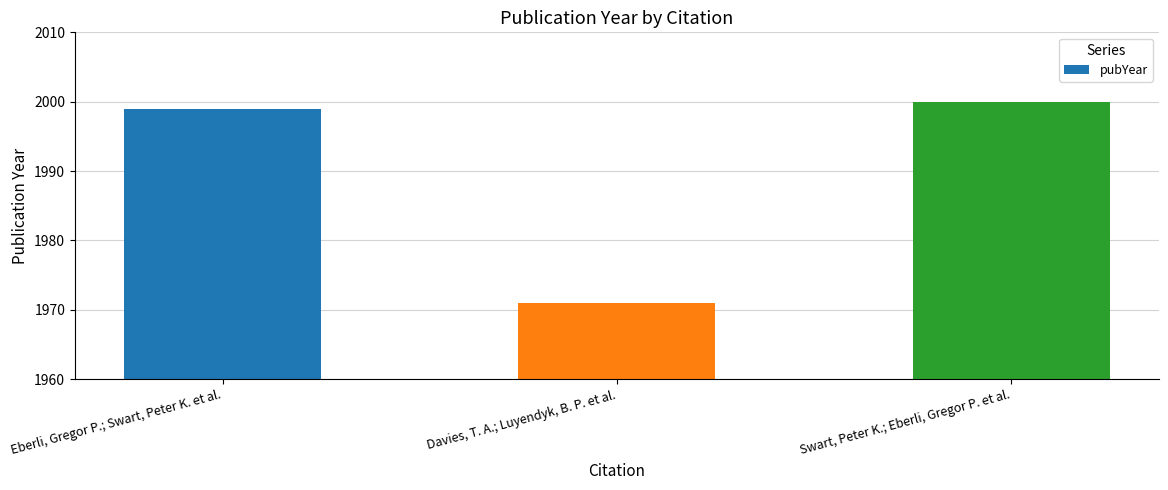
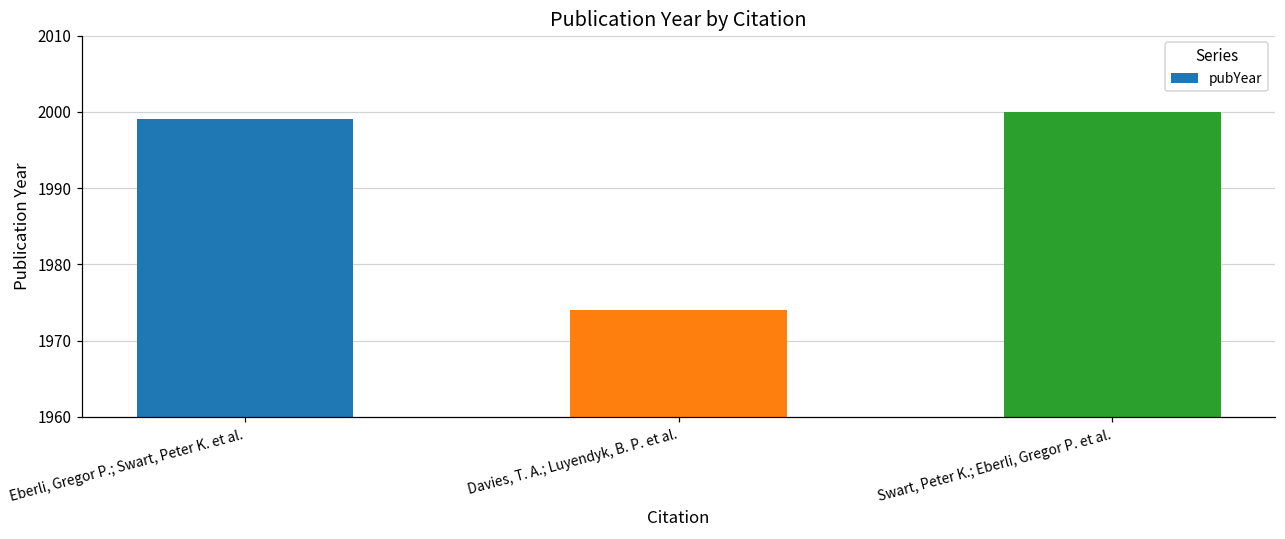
  {
    "Eberli, Gregor P.; Swart, Peter K. et al.": 1999,
-   "Davies, T. A.; Luyendyk, B. P. et al.": 1971,
+   "Davies, T. A.; Luyendyk, B. P. et al.": 1974,
    "Swart, Peter K.; Eberli, Gregor P. et al.": 2000
  }
